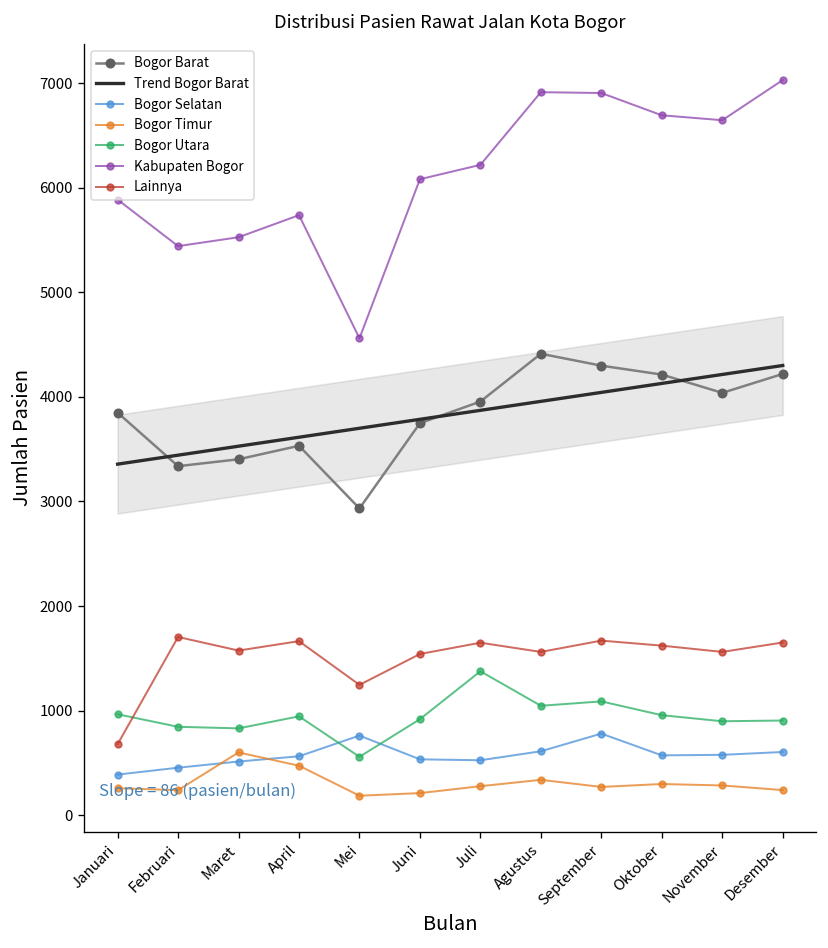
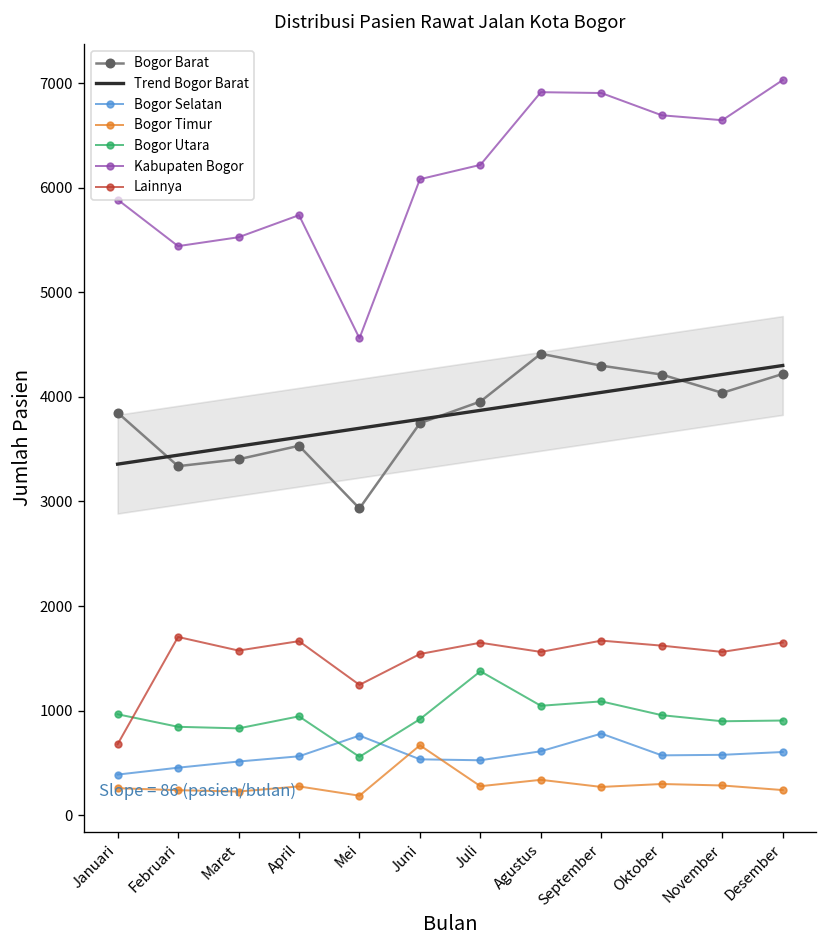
  {
    "Trend Bogor Barat": {
      "Januari": 3400,
      "Februari": 3400,
      "Maret": 3500,
      "April": 3600,
      "Mei": 3700,
      "Juni": 3800,
      "Juli": 3900,
      "Agustus": 4000,
      "September": 4000,
      "Oktober": 4100,
      "November": 4200,
      "Desember": 4300
    },
    "Bogor Selatan": {
      "Januari": 400,
      "Februari": 500,
      "Maret": 500,
      "April": 600,
      "Mei": 800,
      "Juni": 500,
      "Juli": 500,
      "Agustus": 600,
      "September": 800,
      "Oktober": 600,
      "November": 600,
      "Desember": 600
    },
    "Bogor Timur": {
-     "Maret": 600,
-     "April": 500,
+     "Maret": 200,
+     "April": 300,
      "Mei": 200,
-     "Juni": 200,
+     "Juni": 700,
      "Juli": 300,
      "Agustus": 300,
      "September": 300,
      "Oktober": 300,
      "November": 300,
      "Desember": 200
    },
    "Bogor Utara": {
      "Januari": 1000,
      "Februari": 800,
      "Maret": 800,
      "April": 900,
      "Mei": 600,
      "Juni": 900,
      "Juli": 1400,
      "Agustus": 1000,
      "September": 1100,
      "Oktober": 1000,
      "November": 900,
      "Desember": 900
    },
    "Kabupaten Bogor": {
      "Januari": 5900,
      "Februari": 5400,
      "Maret": 5500,
      "April": 5700,
      "Mei": 4600,
      "Juni": 6100,
      "Juli": 6200,
      "Agustus": 6900,
      "September": 6900,
      "Oktober": 6700,
      "November": 6600,
      "Desember": 7000
    },
    "Lainnya": {
      "Januari": 700,
      "Februari": 1700,
      "Maret": 1600,
      "April": 1700,
      "Mei": 1200,
      "Juni": 1500,
      "Juli": 1600,
      "Agustus": 1600,
      "September": 1700,
      "Oktober": 1600,
      "November": 1600,
      "Desember": 1700
    }
  }
